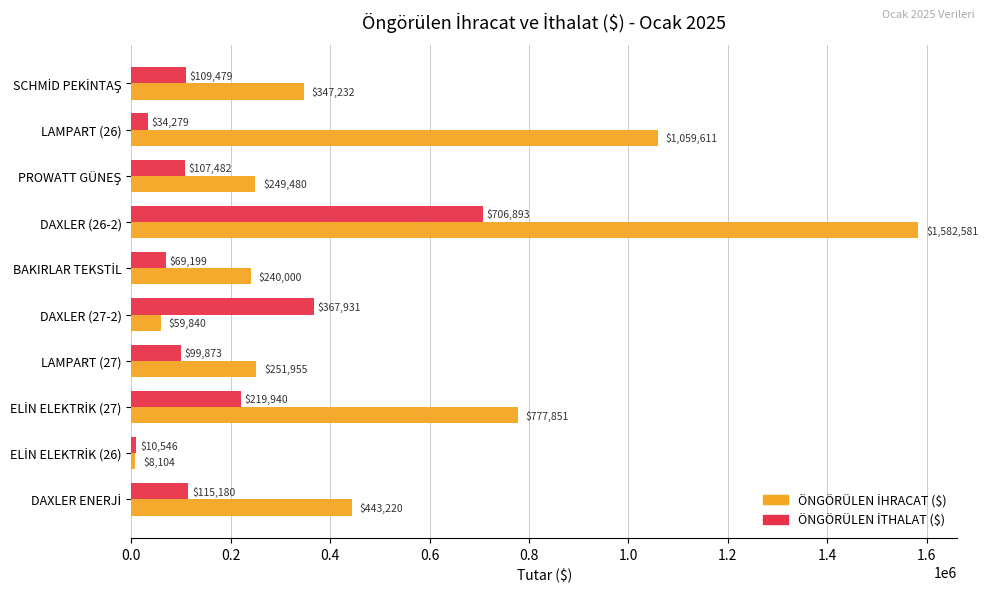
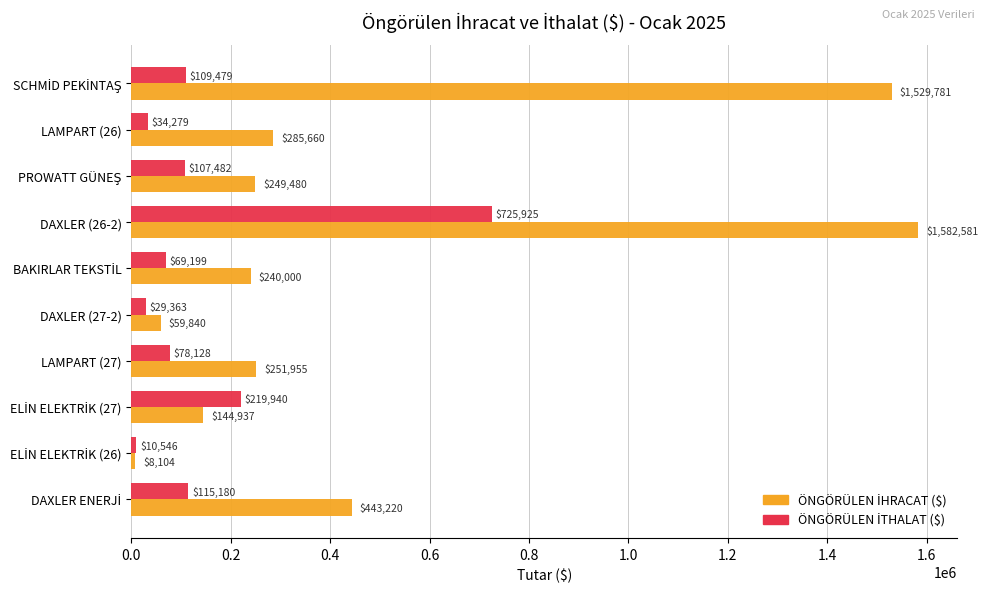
  {
    "ÖNGÖRÜLEN İHRACAT ($)": {
-     "SCHMİD PEKİNTAŞ": "$347,232",
-     "LAMPART (26)": "$1,059,611",
+     "SCHMİD PEKİNTAŞ": "$1,529,781",
+     "LAMPART (26)": "$285,660",
      "PROWATT GÜNEŞ": "$249,480",
      "DAXLER (26-2)": "$1,582,581",
      "BAKIRLAR TEKSTİL": "$240,000",
      "DAXLER (27-2)": "$59,840",
      "LAMPART (27)": "$251,955",
-     "ELİN ELEKTRİK (27)": "$777,851",
+     "ELİN ELEKTRİK (27)": "$144,937",
      "ELİN ELEKTRİK (26)": "$8,104",
      "DAXLER ENERJİ": "$443,220"
    },
    "ÖNGÖRÜLEN İTHALAT ($)": {
      "SCHMİD PEKİNTAŞ": "$109,479",
      "LAMPART (26)": "$34,279",
      "PROWATT GÜNEŞ": "$107,482",
-     "DAXLER (26-2)": "$706,893",
+     "DAXLER (26-2)": "$725,925",
      "BAKIRLAR TEKSTİL": "$69,199",
-     "DAXLER (27-2)": "$367,931",
-     "LAMPART (27)": "$99,873",
+     "DAXLER (27-2)": "$29,363",
+     "LAMPART (27)": "$78,128",
      "ELİN ELEKTRİK (27)": "$219,940",
      "ELİN ELEKTRİK (26)": "$10,546",
      "DAXLER ENERJİ": "$115,180"
    }
  }
